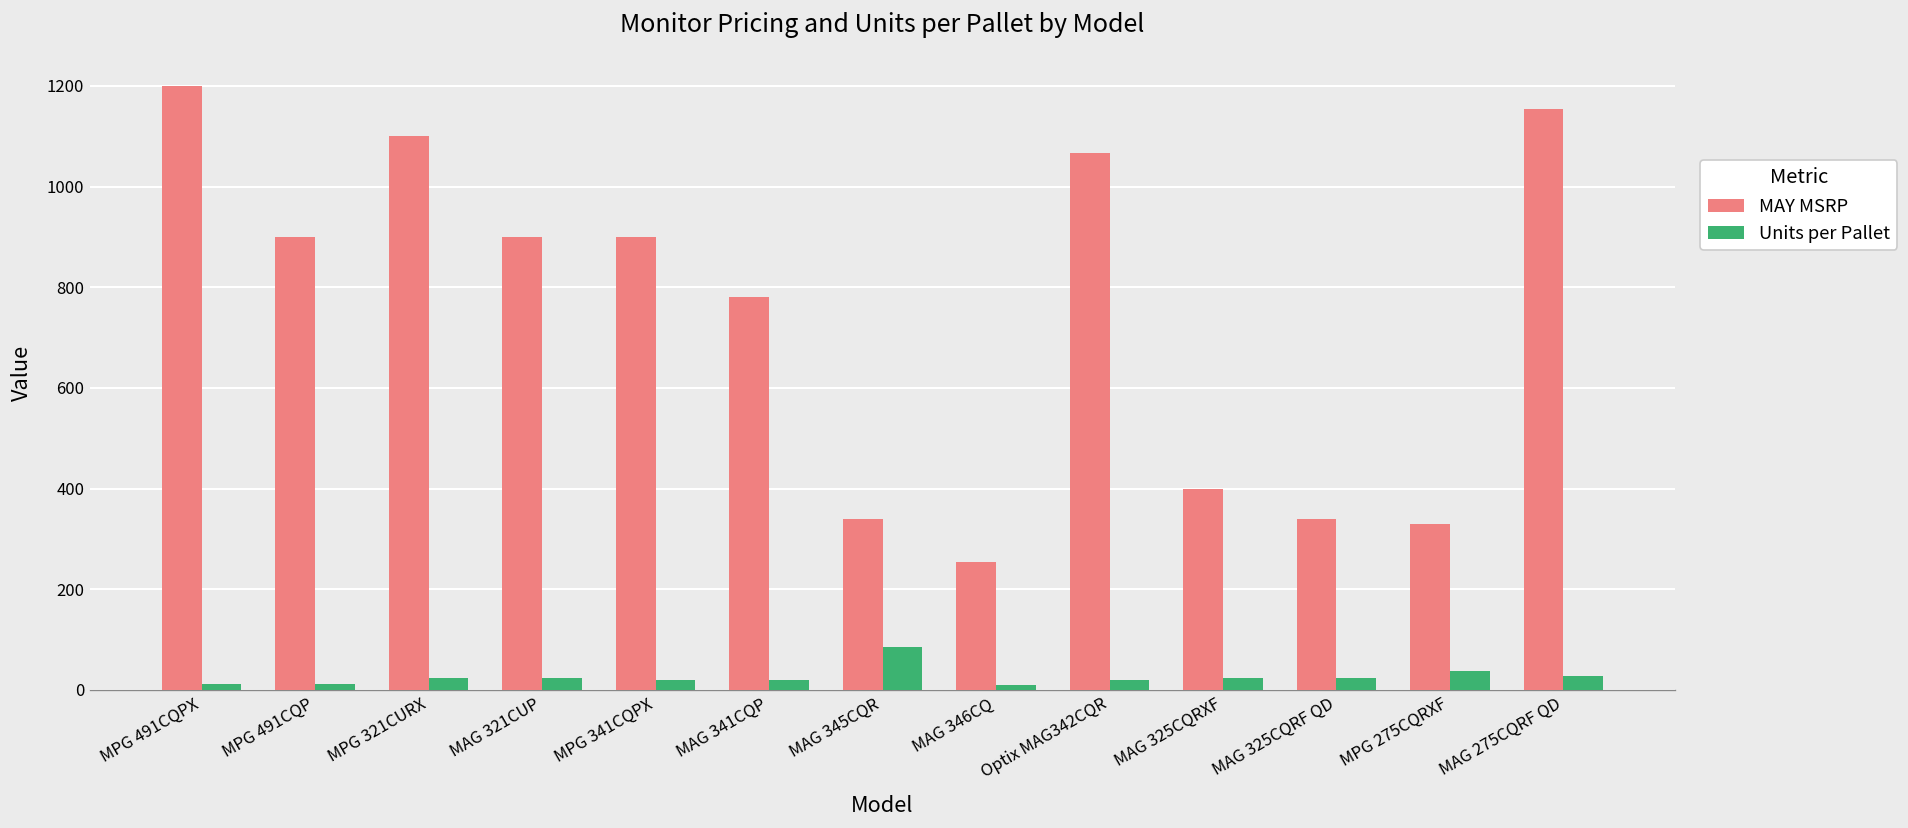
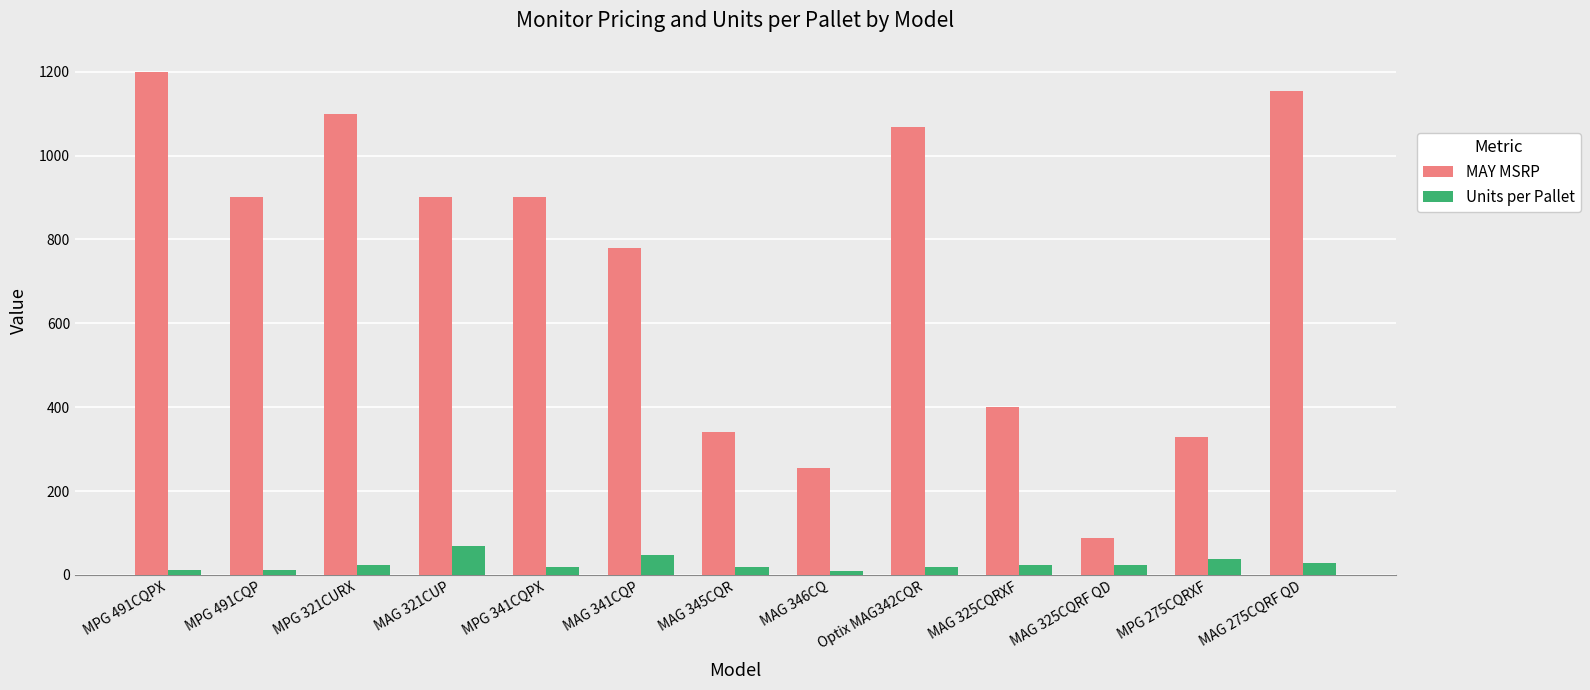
  {
    "MAY MSRP": {
      "MPG 491CQPX": 1200,
      "MPG 491CQP": 900,
      "MPG 321CURX": 1100,
      "MAG 321CUP": 900,
      "MPG 341CQPX": 900,
      "MAG 341CQP": 780,
      "MAG 345CQR": 340,
      "MAG 346CQ": 250,
      "Optix MAG342CQR": 1070,
      "MAG 325CQRXF": 400,
-     "MAG 325CQRF QD": 340,
+     "MAG 325CQRF QD": 90,
      "MPG 275CQRXF": 330,
      "MAG 275CQRF QD": 1150
    },
    "Units per Pallet": {
      "MPG 491CQPX": 10,
      "MPG 491CQP": 10,
      "MPG 321CURX": 20,
-     "MAG 321CUP": 20,
+     "MAG 321CUP": 70,
      "MPG 341CQPX": 20,
-     "MAG 341CQP": 20,
-     "MAG 345CQR": 90,
+     "MAG 341CQP": 50,
+     "MAG 345CQR": 20,
      "MAG 346CQ": 10,
      "Optix MAG342CQR": 20,
      "MAG 325CQRXF": 20,
      "MAG 325CQRF QD": 20,
      "MPG 275CQRXF": 40,
      "MAG 275CQRF QD": 30
    }
  }
